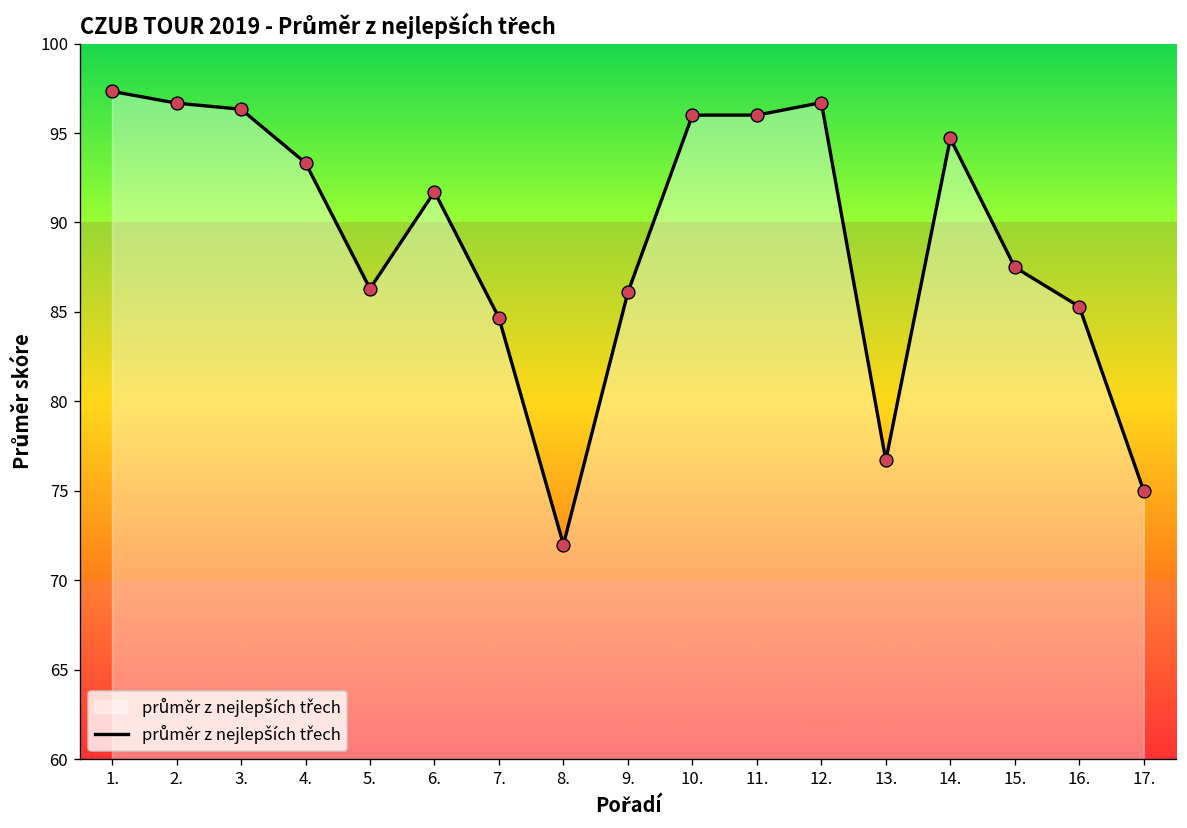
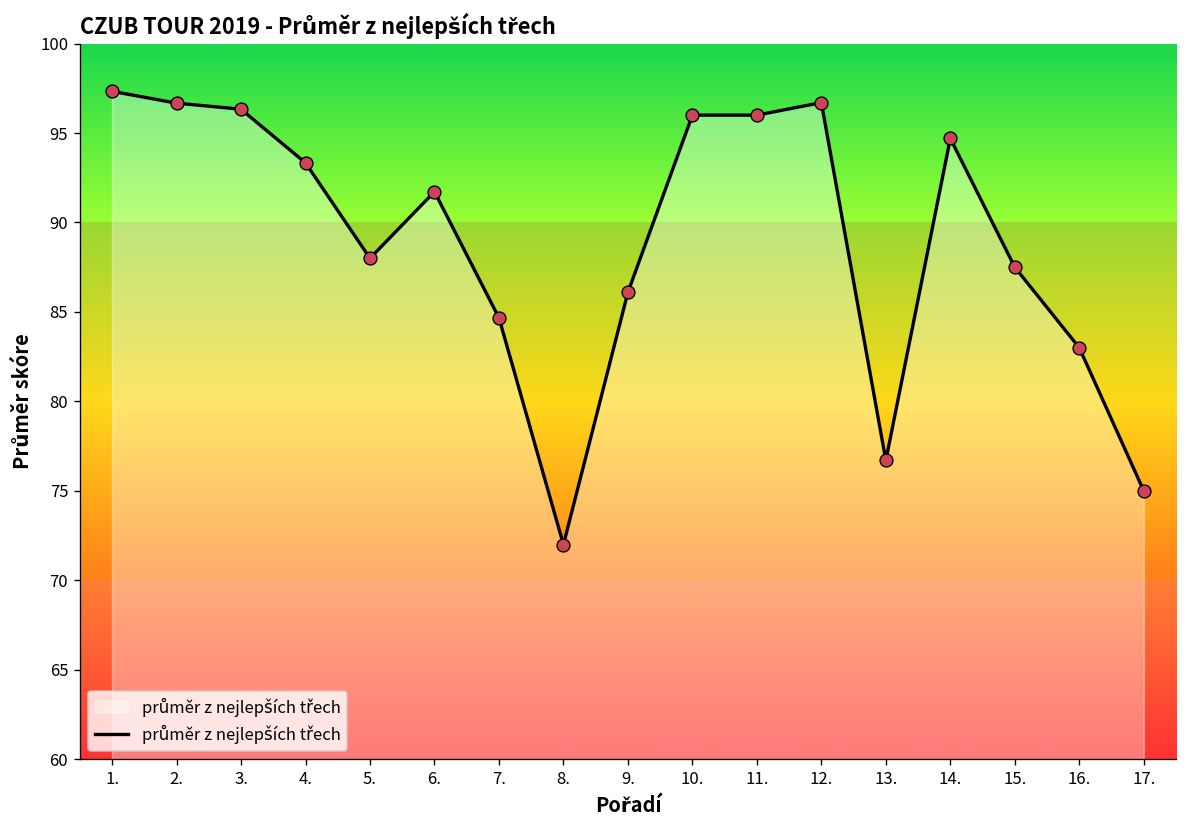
  {
    "1.": 97.3,
    "2.": 96.7,
    "3.": 96.3,
    "4.": 93.3,
-   "5.": 86.3,
+   "5.": 88.0,
    "6.": 91.7,
    "7.": 84.7,
    "8.": 72.0,
    "9.": 86.1,
    "10.": 96.0,
    "11.": 96.0,
    "12.": 96.7,
    "13.": 76.7,
    "14.": 94.7,
    "15.": 87.5,
-   "16.": 85.3,
+   "16.": 83.0,
    "17.": 75.0
  }
